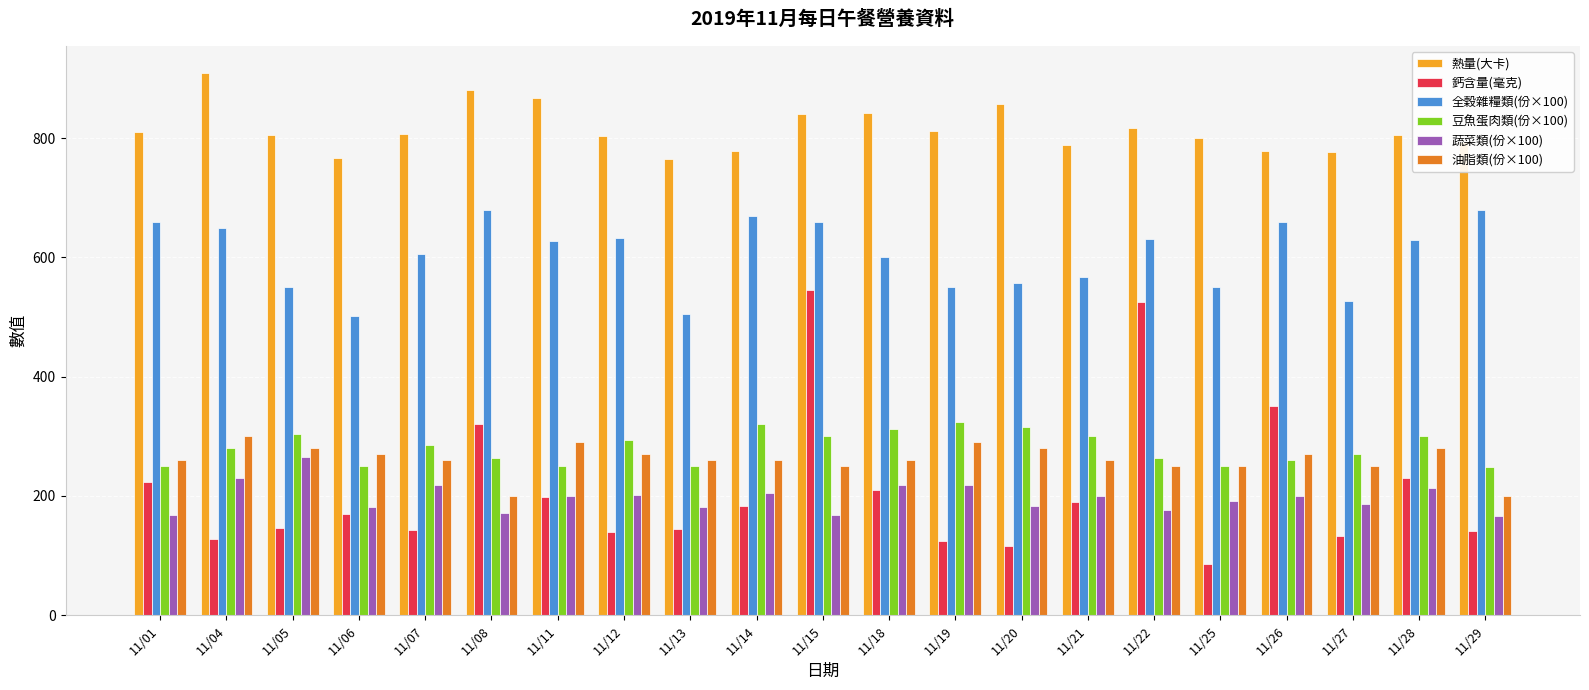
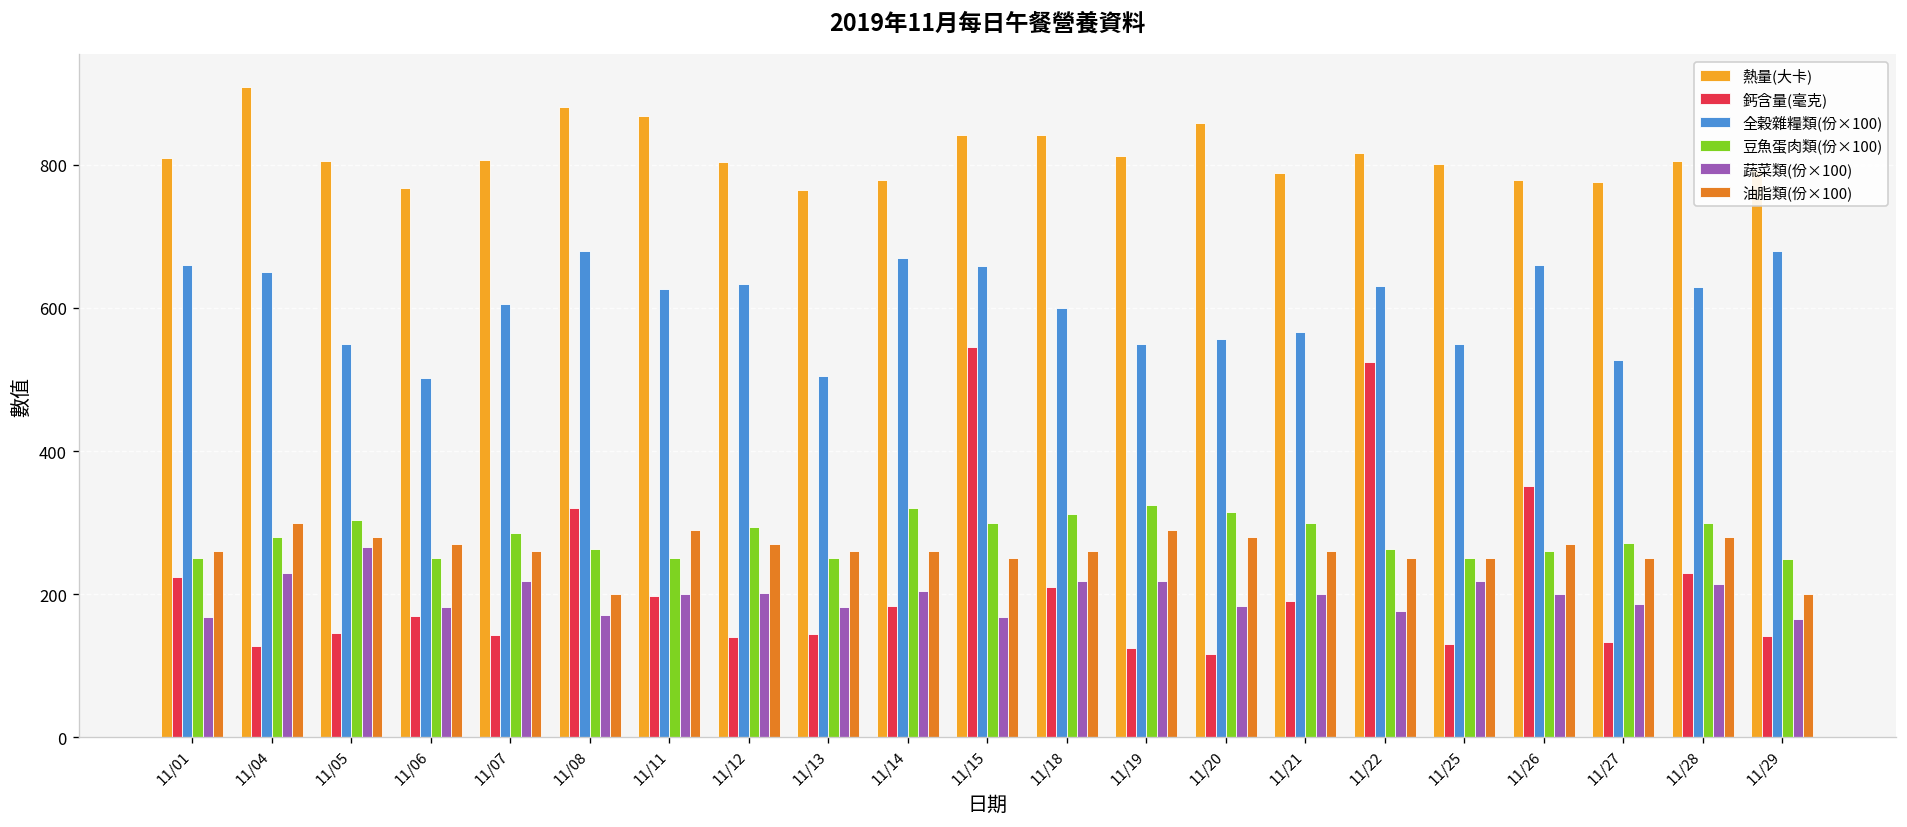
  {
    "鈣含量(毫克)": {
      "11/01": 220,
      "11/04": 130,
      "11/05": 150,
      "11/06": 170,
      "11/07": 140,
      "11/08": 320,
      "11/11": 200,
      "11/12": 140,
      "11/13": 140,
      "11/14": 180,
      "11/15": 550,
      "11/18": 210,
      "11/19": 130,
      "11/20": 120,
      "11/21": 190,
      "11/22": 530,
-     "11/25": 90,
+     "11/25": 130,
      "11/26": 350,
      "11/27": 130,
      "11/28": 230,
      "11/29": 140
    },
    "全穀雜糧類(份×100)": {
      "11/01": 660,
      "11/04": 650,
      "11/05": 550,
      "11/06": 500,
      "11/07": 610,
      "11/08": 680,
      "11/11": 630,
      "11/12": 630,
      "11/13": 510,
      "11/14": 670,
      "11/15": 660,
      "11/18": 600,
      "11/19": 550,
      "11/20": 560,
      "11/21": 570,
      "11/22": 630,
      "11/25": 550,
      "11/26": 660,
      "11/27": 530,
      "11/28": 630,
      "11/29": 680
    },
    "豆魚蛋肉類(份×100)": {
      "11/01": 250,
      "11/04": 280,
      "11/05": 300,
      "11/06": 250,
      "11/07": 290,
      "11/08": 260,
      "11/11": 250,
      "11/12": 290,
      "11/13": 250,
      "11/14": 320,
      "11/15": 300,
      "11/18": 310,
      "11/19": 320,
      "11/20": 320,
      "11/21": 300,
      "11/22": 260,
      "11/25": 250,
      "11/26": 260,
      "11/27": 270,
      "11/28": 300,
      "11/29": 250
    },
    "蔬菜類(份×100)": {
      "11/01": 170,
      "11/04": 230,
      "11/05": 270,
      "11/06": 180,
      "11/07": 220,
      "11/08": 170,
      "11/11": 200,
      "11/12": 200,
      "11/13": 180,
      "11/14": 200,
      "11/15": 170,
      "11/18": 220,
      "11/19": 220,
      "11/20": 180,
      "11/21": 200,
      "11/22": 180,
-     "11/25": 190,
+     "11/25": 220,
      "11/26": 200,
      "11/27": 190,
      "11/28": 210,
      "11/29": 170
    }
  }
